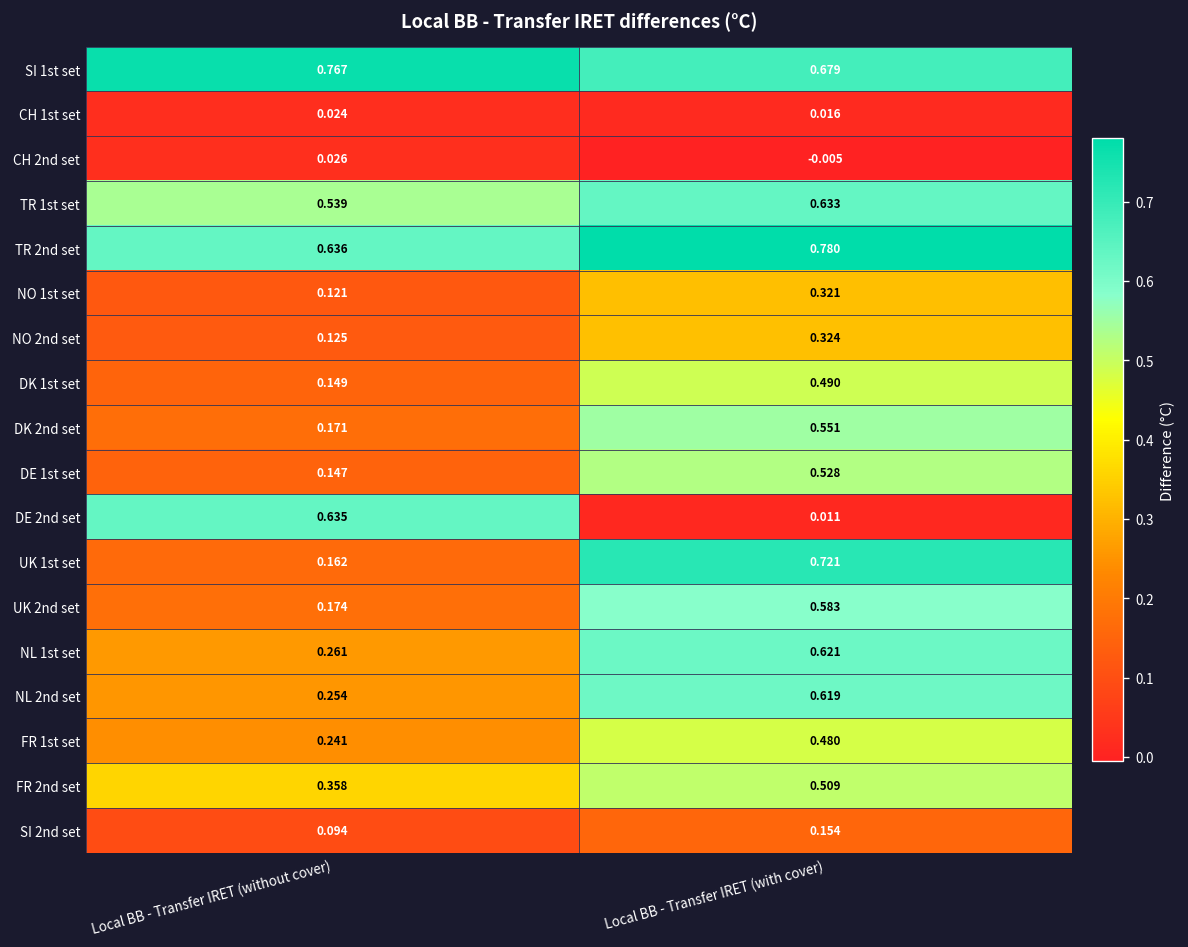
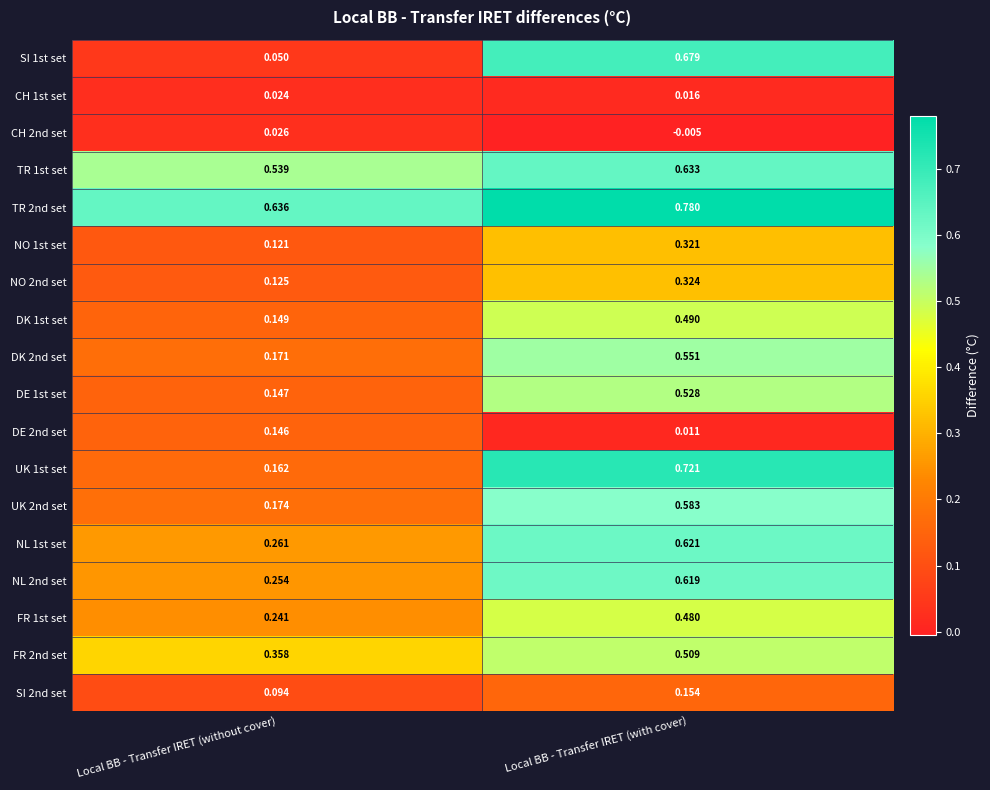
  {
    "SI 1st set": {
-     "Local BB - Transfer IRET (without cover)": 0.767,
+     "Local BB - Transfer IRET (without cover)": 0.050,
      "Local BB - Transfer IRET (with cover)": 0.679
    },
    "CH 1st set": {
      "Local BB - Transfer IRET (without cover)": 0.024,
      "Local BB - Transfer IRET (with cover)": 0.016
    },
    "CH 2nd set": {
      "Local BB - Transfer IRET (without cover)": 0.026,
      "Local BB - Transfer IRET (with cover)": -0.005
    },
    "TR 1st set": {
      "Local BB - Transfer IRET (without cover)": 0.539,
      "Local BB - Transfer IRET (with cover)": 0.633
    },
    "TR 2nd set": {
      "Local BB - Transfer IRET (without cover)": 0.636,
      "Local BB - Transfer IRET (with cover)": 0.780
    },
    "NO 1st set": {
      "Local BB - Transfer IRET (without cover)": 0.121,
      "Local BB - Transfer IRET (with cover)": 0.321
    },
    "NO 2nd set": {
      "Local BB - Transfer IRET (without cover)": 0.125,
      "Local BB - Transfer IRET (with cover)": 0.324
    },
    "DK 1st set": {
      "Local BB - Transfer IRET (without cover)": 0.149,
      "Local BB - Transfer IRET (with cover)": 0.490
    },
    "DK 2nd set": {
      "Local BB - Transfer IRET (without cover)": 0.171,
      "Local BB - Transfer IRET (with cover)": 0.551
    },
    "DE 1st set": {
      "Local BB - Transfer IRET (without cover)": 0.147,
      "Local BB - Transfer IRET (with cover)": 0.528
    },
    "DE 2nd set": {
-     "Local BB - Transfer IRET (without cover)": 0.635,
+     "Local BB - Transfer IRET (without cover)": 0.146,
      "Local BB - Transfer IRET (with cover)": 0.011
    },
    "UK 1st set": {
      "Local BB - Transfer IRET (without cover)": 0.162,
      "Local BB - Transfer IRET (with cover)": 0.721
    },
    "UK 2nd set": {
      "Local BB - Transfer IRET (without cover)": 0.174,
      "Local BB - Transfer IRET (with cover)": 0.583
    },
    "NL 1st set": {
      "Local BB - Transfer IRET (without cover)": 0.261,
      "Local BB - Transfer IRET (with cover)": 0.621
    },
    "NL 2nd set": {
      "Local BB - Transfer IRET (without cover)": 0.254,
      "Local BB - Transfer IRET (with cover)": 0.619
    },
    "FR 1st set": {
      "Local BB - Transfer IRET (without cover)": 0.241,
      "Local BB - Transfer IRET (with cover)": 0.480
    },
    "FR 2nd set": {
      "Local BB - Transfer IRET (without cover)": 0.358,
      "Local BB - Transfer IRET (with cover)": 0.509
    },
    "SI 2nd set": {
      "Local BB - Transfer IRET (without cover)": 0.094,
      "Local BB - Transfer IRET (with cover)": 0.154
    }
  }
